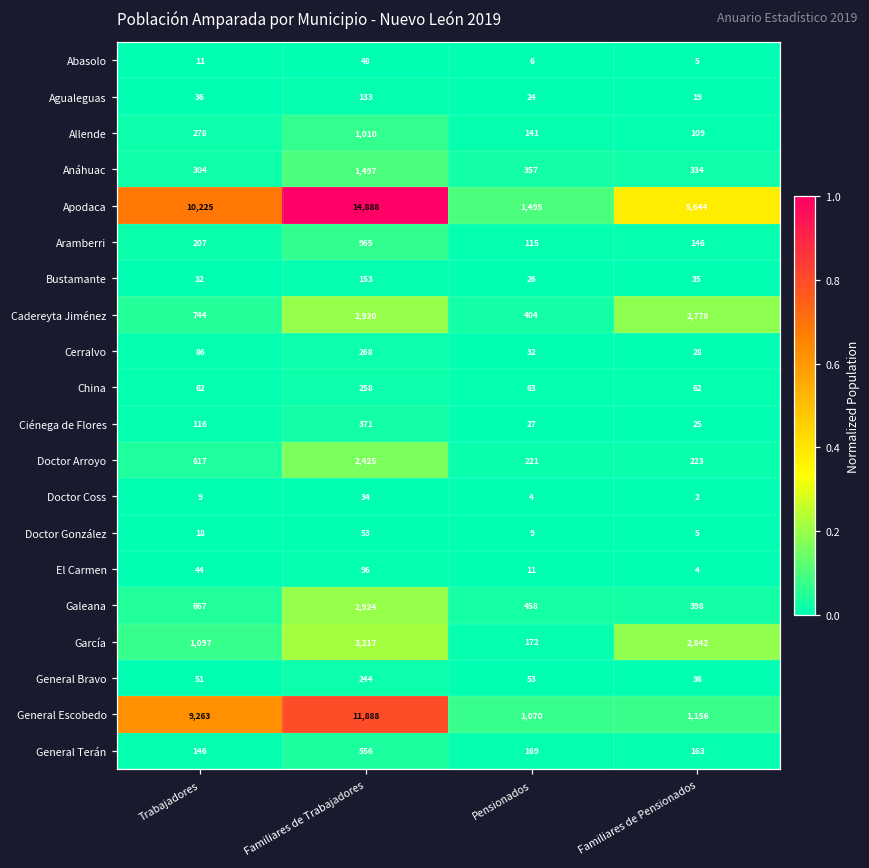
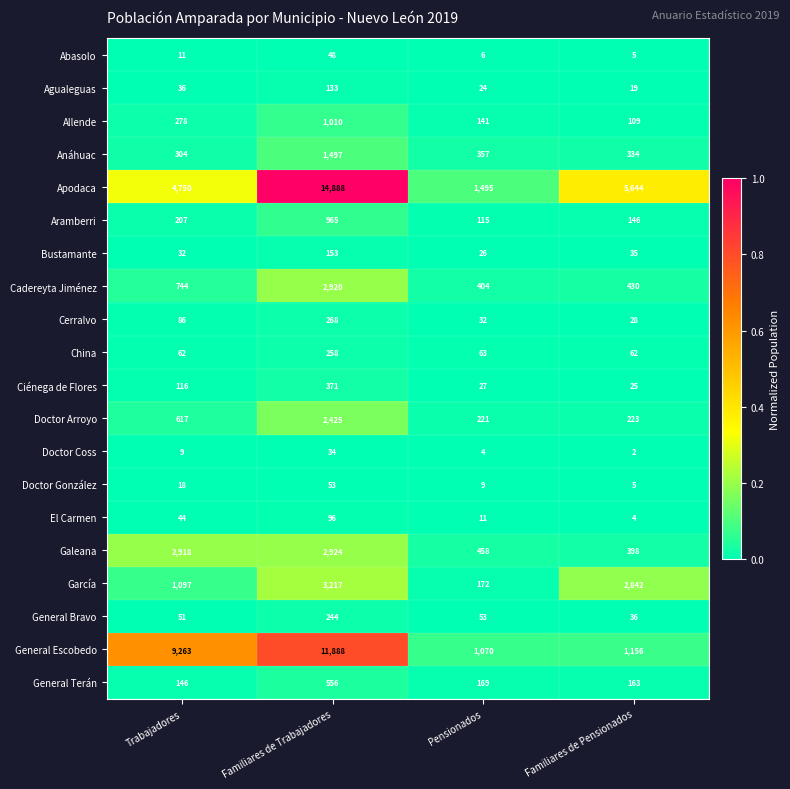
  {
    "Abasolo": {
      "Trabajadores": "11",
      "Familiares de Trabajadores": "48",
      "Pensionados": "6",
      "Familiares de Pensionados": "5"
    },
    "Agualeguas": {
      "Trabajadores": "36",
      "Familiares de Trabajadores": "133",
      "Pensionados": "24",
      "Familiares de Pensionados": "19"
    },
    "Allende": {
      "Trabajadores": "278",
      "Familiares de Trabajadores": "1,010",
      "Pensionados": "141",
      "Familiares de Pensionados": "109"
    },
    "Anáhuac": {
      "Trabajadores": "304",
      "Familiares de Trabajadores": "1,497",
      "Pensionados": "357",
      "Familiares de Pensionados": "334"
    },
    "Apodaca": {
-     "Trabajadores": "10,225",
+     "Trabajadores": "4,750",
      "Familiares de Trabajadores": "14,888",
      "Pensionados": "1,495",
      "Familiares de Pensionados": "5,644"
    },
    "Aramberri": {
      "Trabajadores": "207",
      "Familiares de Trabajadores": "965",
      "Pensionados": "115",
      "Familiares de Pensionados": "146"
    },
    "Bustamante": {
      "Trabajadores": "32",
      "Familiares de Trabajadores": "153",
      "Pensionados": "26",
      "Familiares de Pensionados": "35"
    },
    "Cadereyta Jiménez": {
      "Trabajadores": "744",
      "Familiares de Trabajadores": "2,920",
      "Pensionados": "404",
-     "Familiares de Pensionados": "2,778"
+     "Familiares de Pensionados": "430"
    },
    "Cerralvo": {
      "Trabajadores": "86",
      "Familiares de Trabajadores": "268",
      "Pensionados": "32",
      "Familiares de Pensionados": "28"
    },
    "China": {
      "Trabajadores": "62",
      "Familiares de Trabajadores": "258",
      "Pensionados": "63",
      "Familiares de Pensionados": "62"
    },
    "Ciénega de Flores": {
      "Trabajadores": "116",
      "Familiares de Trabajadores": "371",
      "Pensionados": "27",
      "Familiares de Pensionados": "25"
    },
    "Doctor Arroyo": {
      "Trabajadores": "617",
      "Familiares de Trabajadores": "2,425",
      "Pensionados": "221",
      "Familiares de Pensionados": "223"
    },
    "Doctor Coss": {
      "Trabajadores": "9",
      "Familiares de Trabajadores": "34",
      "Pensionados": "4",
      "Familiares de Pensionados": "2"
    },
    "Doctor González": {
      "Trabajadores": "18",
      "Familiares de Trabajadores": "53",
      "Pensionados": "9",
      "Familiares de Pensionados": "5"
    },
    "El Carmen": {
      "Trabajadores": "44",
      "Familiares de Trabajadores": "96",
      "Pensionados": "11",
      "Familiares de Pensionados": "4"
    },
    "Galeana": {
-     "Trabajadores": "667",
+     "Trabajadores": "2,918",
      "Familiares de Trabajadores": "2,924",
      "Pensionados": "458",
      "Familiares de Pensionados": "398"
    },
    "García": {
      "Trabajadores": "1,097",
      "Familiares de Trabajadores": "3,217",
      "Pensionados": "172",
      "Familiares de Pensionados": "2,842"
    },
    "General Bravo": {
      "Trabajadores": "51",
      "Familiares de Trabajadores": "244",
      "Pensionados": "53",
      "Familiares de Pensionados": "36"
    },
    "General Escobedo": {
      "Trabajadores": "9,263",
      "Familiares de Trabajadores": "11,888",
      "Pensionados": "1,070",
      "Familiares de Pensionados": "1,156"
    },
    "General Terán": {
      "Trabajadores": "146",
      "Familiares de Trabajadores": "556",
      "Pensionados": "169",
      "Familiares de Pensionados": "163"
    }
  }
